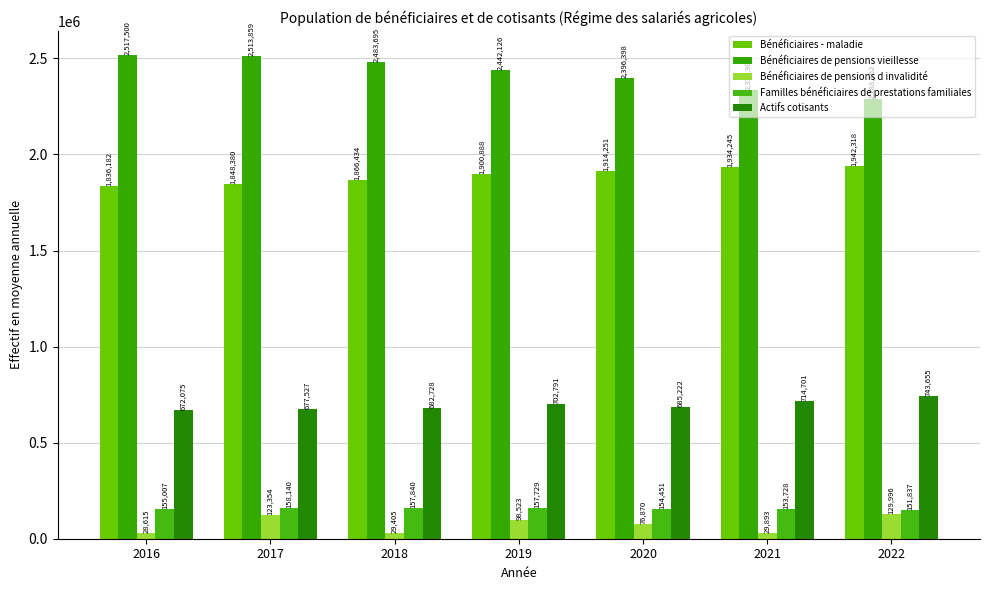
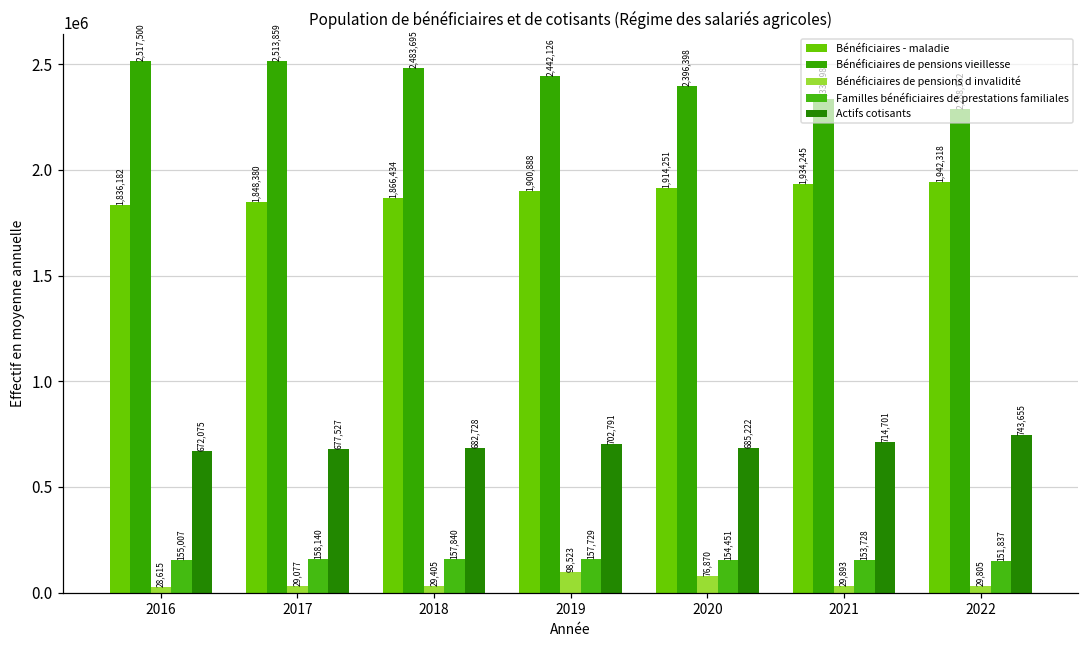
  {
    "Bénéficiaires de pensions d invalidité": {
      "2016": "28,615",
-     "2017": "123,354",
+     "2017": "29,077",
      "2018": "29,405",
      "2019": "98,523",
      "2020": "76,870",
      "2021": "29,893",
-     "2022": "129,996"
+     "2022": "29,805"
    }
  }
